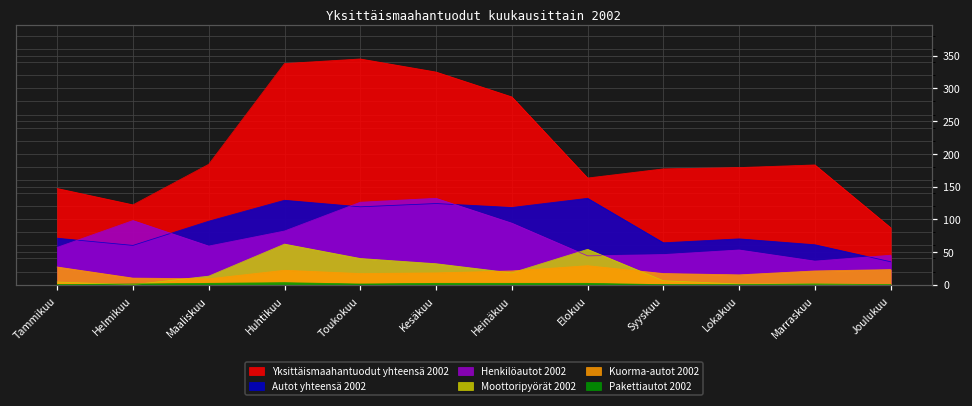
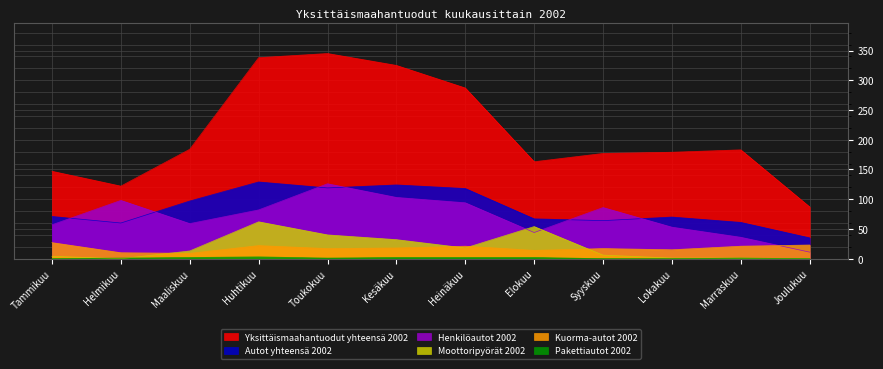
  {
    "Yksittäismaahantuodut yhteensä 2002": {
      "Tammikuu": 150,
      "Helmikuu": 120,
      "Maaliskuu": 180,
      "Huhtikuu": 340,
      "Toukokuu": 350,
      "Kesäkuu": 330,
      "Heinäkuu": 290,
      "Elokuu": 160,
      "Syyskuu": 180,
      "Lokakuu": 180,
      "Marraskuu": 180,
      "Joulukuu": 90
    },
    "Autot yhteensä 2002": {
      "Tammikuu": 70,
      "Helmikuu": 60,
      "Maaliskuu": 100,
      "Huhtikuu": 130,
      "Toukokuu": 120,
      "Kesäkuu": 120,
      "Heinäkuu": 120,
-     "Elokuu": 130,
+     "Elokuu": 70,
      "Syyskuu": 60,
      "Lokakuu": 70,
      "Marraskuu": 60,
      "Joulukuu": 40
    },
    "Henkilöautot 2002": {
      "Tammikuu": 60,
      "Helmikuu": 100,
      "Maaliskuu": 60,
      "Huhtikuu": 80,
      "Toukokuu": 130,
-     "Kesäkuu": 130,
+     "Kesäkuu": 100,
      "Heinäkuu": 90,
      "Elokuu": 40,
-     "Syyskuu": 50,
+     "Syyskuu": 90,
      "Lokakuu": 50,
      "Marraskuu": 40,
-     "Joulukuu": 50
+     "Joulukuu": 10
    },
    "Moottoripyörät 2002": {
      "Huhtikuu": 60,
      "Toukokuu": 40,
      "Kesäkuu": 30,
      "Elokuu": 50,
      "Syyskuu": 10
    },
    "Kuorma-autot 2002": {
      "Tammikuu": 30,
      "Helmikuu": 10,
      "Huhtikuu": 20,
      "Toukokuu": 20,
      "Kesäkuu": 20,
-     "Elokuu": 30,
+     "Elokuu": 10,
      "Syyskuu": 20,
      "Lokakuu": 20,
      "Marraskuu": 20,
      "Joulukuu": 20
    },
    "Pakettiautot 2002": {
      "Maaliskuu": 0,
      "Huhtikuu": 0,
      "Toukokuu": 0,
      "Kesäkuu": 0,
      "Heinäkuu": 0,
      "Elokuu": 0,
      "Syyskuu": 0
    }
  }
